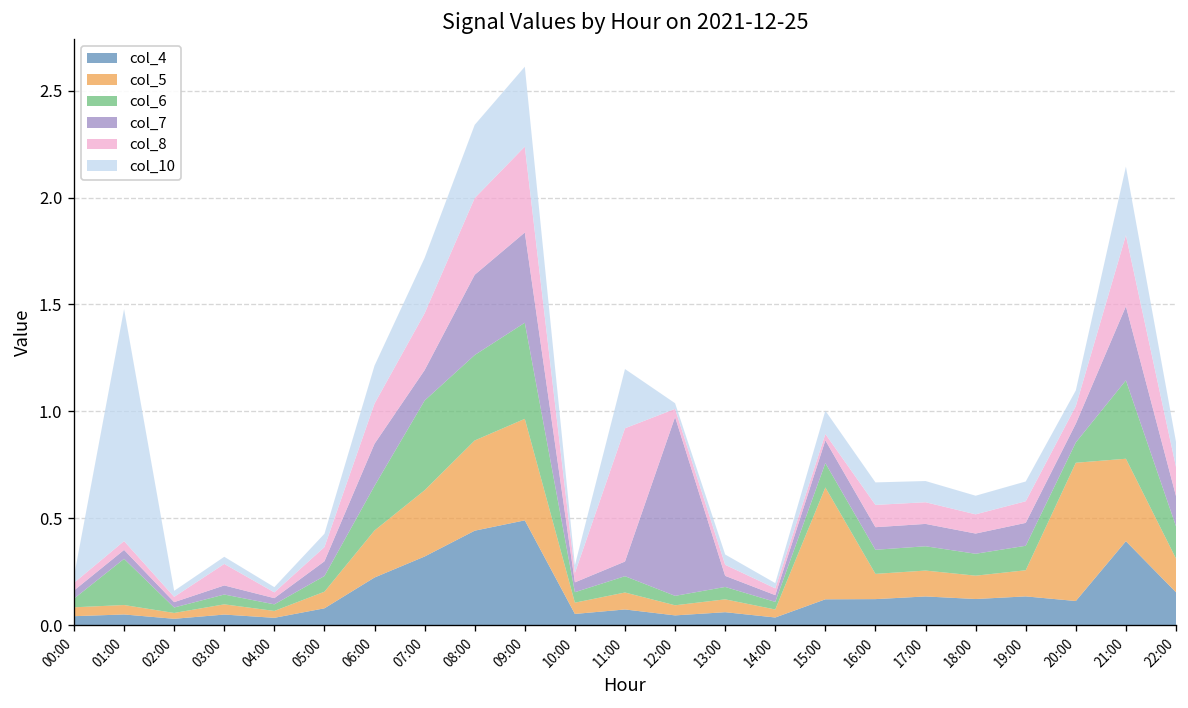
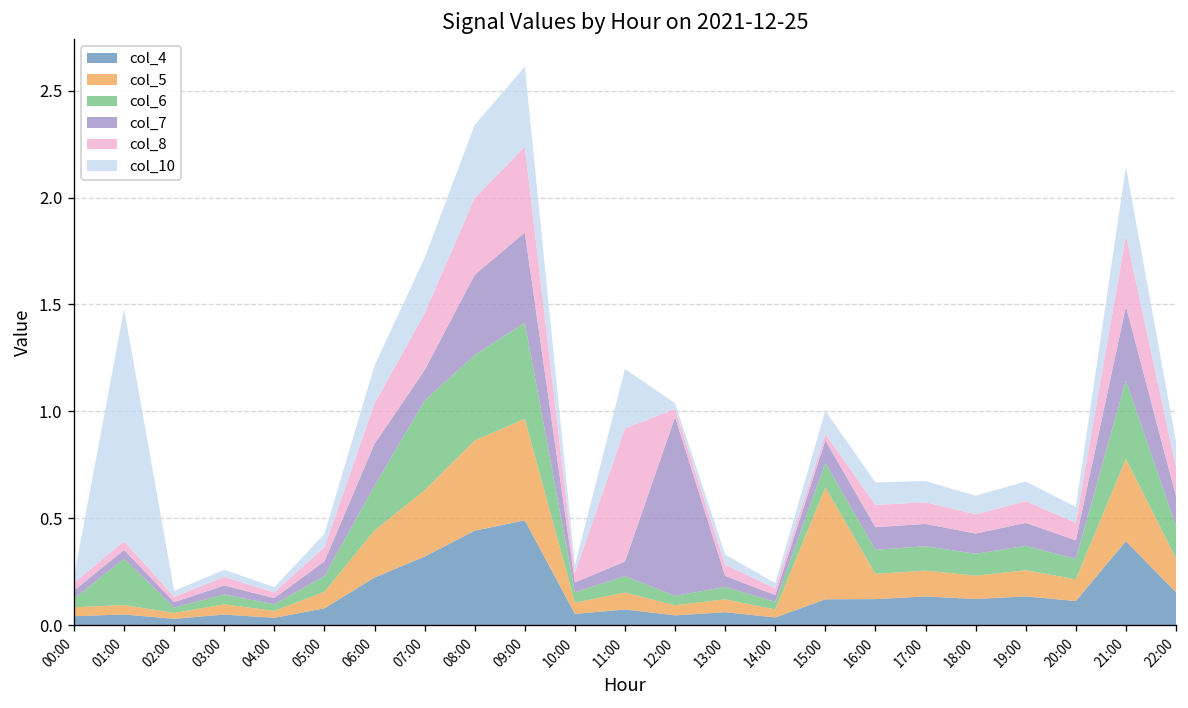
  {
    "col_4": {
      "00:00": 0.04,
      "01:00": 0.05,
      "02:00": 0.03,
      "03:00": 0.05,
      "04:00": 0.03,
      "05:00": 0.08,
      "06:00": 0.22,
      "07:00": 0.32,
      "08:00": 0.44,
      "09:00": 0.49,
      "10:00": 0.05,
      "11:00": 0.07,
      "12:00": 0.05,
      "13:00": 0.06,
      "14:00": 0.04,
      "15:00": 0.12,
      "16:00": 0.12,
      "17:00": 0.13,
      "18:00": 0.12,
      "19:00": 0.13,
      "20:00": 0.11,
      "21:00": 0.39,
      "22:00": 0.15
    },
    "col_5": {
      "00:00": 0.04,
      "01:00": 0.04,
      "02:00": 0.03,
      "03:00": 0.05,
      "04:00": 0.03,
      "05:00": 0.08,
      "06:00": 0.22,
      "07:00": 0.31,
      "08:00": 0.42,
      "09:00": 0.47,
      "10:00": 0.05,
      "11:00": 0.08,
      "12:00": 0.05,
      "13:00": 0.06,
      "14:00": 0.04,
      "15:00": 0.52,
      "16:00": 0.12,
      "17:00": 0.12,
      "18:00": 0.11,
      "19:00": 0.12,
-     "20:00": 0.65,
+     "20:00": 0.10,
      "21:00": 0.39,
      "22:00": 0.16
    },
    "col_6": {
      "00:00": 0.04,
      "01:00": 0.22,
      "02:00": 0.03,
      "03:00": 0.05,
      "04:00": 0.03,
      "05:00": 0.07,
      "06:00": 0.21,
      "07:00": 0.42,
      "08:00": 0.40,
      "09:00": 0.45,
      "10:00": 0.05,
      "11:00": 0.08,
      "12:00": 0.04,
      "13:00": 0.06,
      "14:00": 0.04,
      "15:00": 0.11,
      "16:00": 0.11,
      "17:00": 0.11,
      "18:00": 0.10,
      "19:00": 0.11,
      "20:00": 0.10,
      "21:00": 0.37,
      "22:00": 0.15
    },
    "col_7": {
      "00:00": 0.04,
      "01:00": 0.04,
      "02:00": 0.03,
      "03:00": 0.04,
      "04:00": 0.03,
      "05:00": 0.07,
      "06:00": 0.20,
      "07:00": 0.14,
      "08:00": 0.38,
      "09:00": 0.42,
      "10:00": 0.05,
      "11:00": 0.07,
      "12:00": 0.84,
      "13:00": 0.05,
      "14:00": 0.03,
      "15:00": 0.11,
      "16:00": 0.11,
      "17:00": 0.10,
      "18:00": 0.09,
      "19:00": 0.11,
      "20:00": 0.09,
      "21:00": 0.35,
      "22:00": 0.14
    },
    "col_8": {
      "00:00": 0.04,
      "01:00": 0.04,
      "02:00": 0.02,
-     "03:00": 0.10,
+     "03:00": 0.04,
      "04:00": 0.03,
      "05:00": 0.07,
      "06:00": 0.19,
      "07:00": 0.27,
      "08:00": 0.36,
      "09:00": 0.40,
      "10:00": 0.04,
      "11:00": 0.62,
      "12:00": 0.04,
      "13:00": 0.05,
      "14:00": 0.03,
      "15:00": 0.03,
      "16:00": 0.10,
      "17:00": 0.10,
      "18:00": 0.09,
      "19:00": 0.10,
      "20:00": 0.08,
      "21:00": 0.33,
      "22:00": 0.14
    },
    "col_10": {
      "00:00": 0.03,
      "01:00": 1.09,
      "02:00": 0.03,
      "03:00": 0.03,
      "04:00": 0.02,
      "05:00": 0.06,
      "06:00": 0.18,
      "07:00": 0.26,
      "08:00": 0.34,
      "09:00": 0.37,
      "10:00": 0.04,
      "11:00": 0.28,
      "12:00": 0.03,
      "13:00": 0.05,
      "14:00": 0.02,
      "15:00": 0.11,
      "16:00": 0.11,
      "17:00": 0.10,
      "18:00": 0.09,
      "19:00": 0.09,
      "20:00": 0.07,
      "21:00": 0.32,
      "22:00": 0.12
    }
  }
